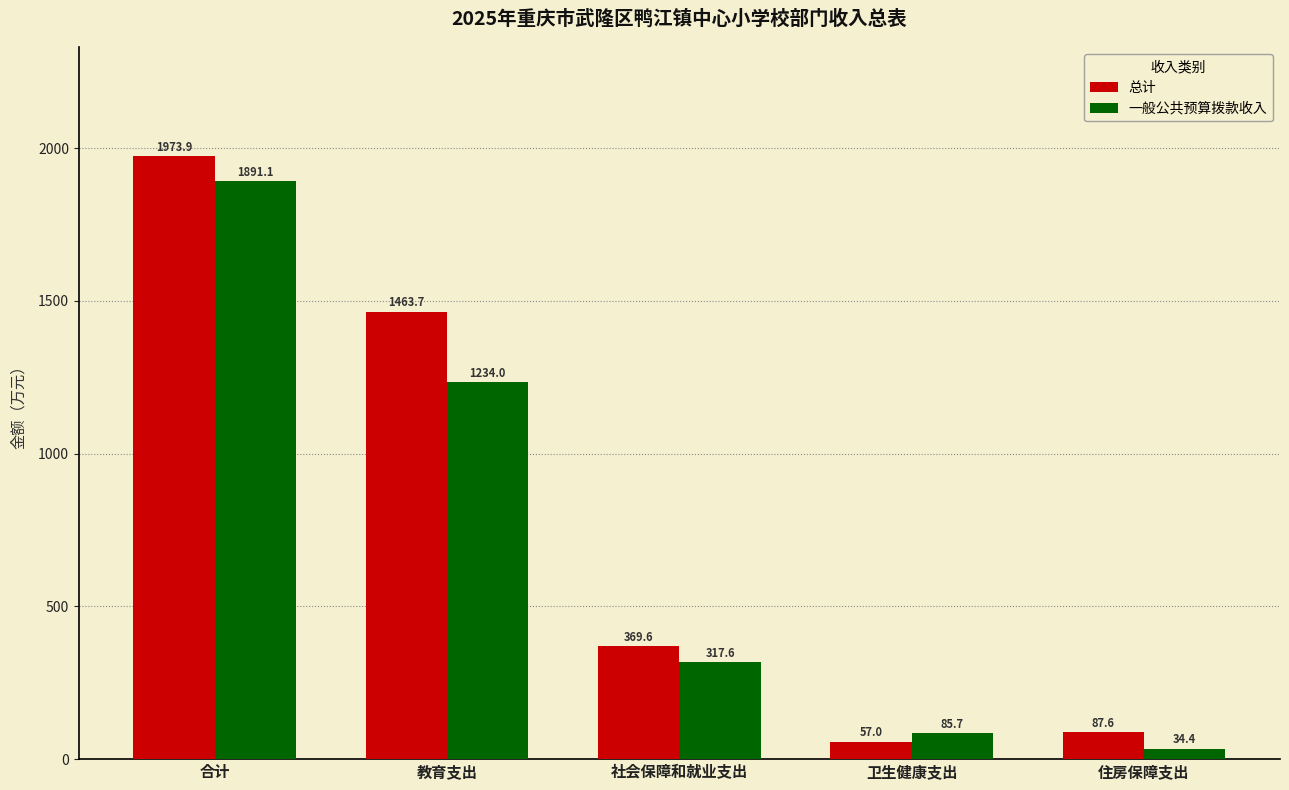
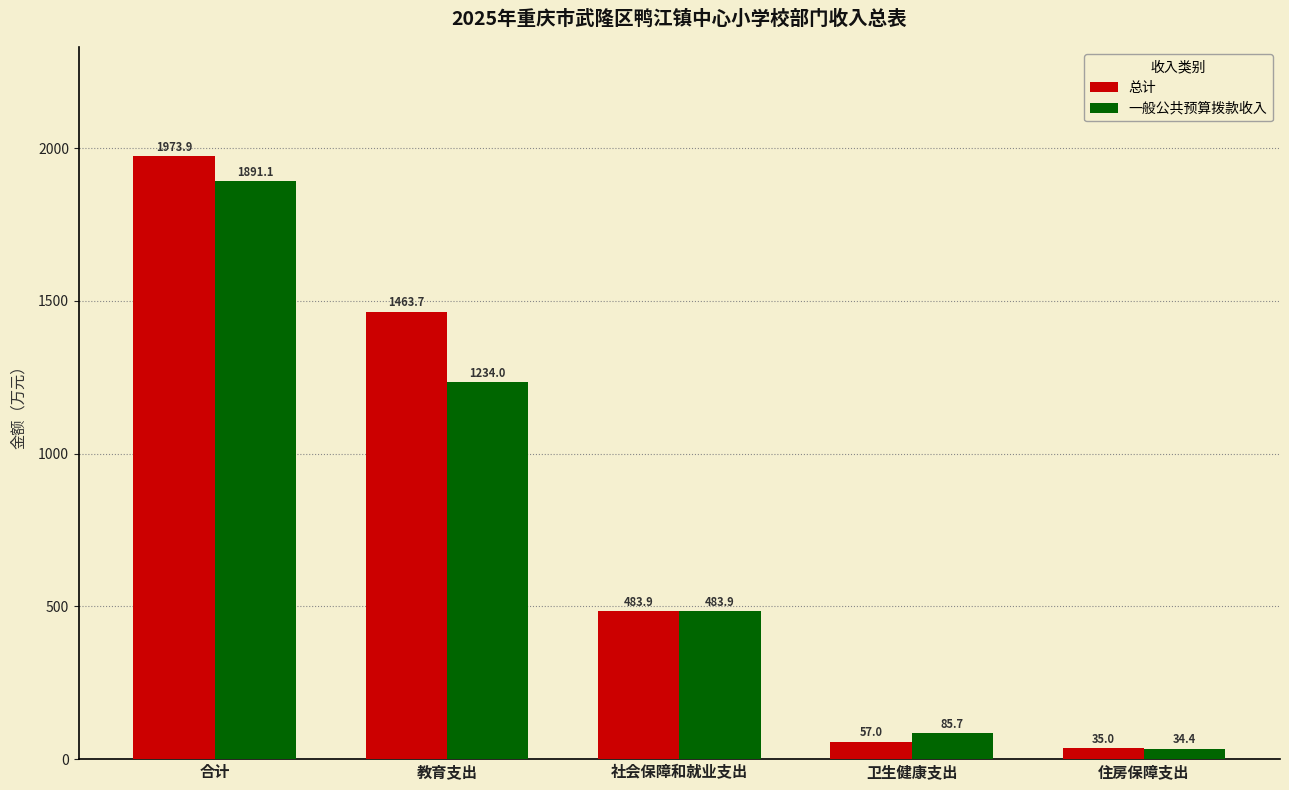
  {
    "总计": {
      "合计": 1973.9,
      "教育支出": 1463.7,
-     "社会保障和就业支出": 369.6,
+     "社会保障和就业支出": 483.9,
      "卫生健康支出": 57.0,
-     "住房保障支出": 87.6
+     "住房保障支出": 35.0
    },
    "一般公共预算拨款收入": {
      "合计": 1891.1,
      "教育支出": 1234.0,
-     "社会保障和就业支出": 317.6,
+     "社会保障和就业支出": 483.9,
      "卫生健康支出": 85.7,
      "住房保障支出": 34.4
    }
  }
